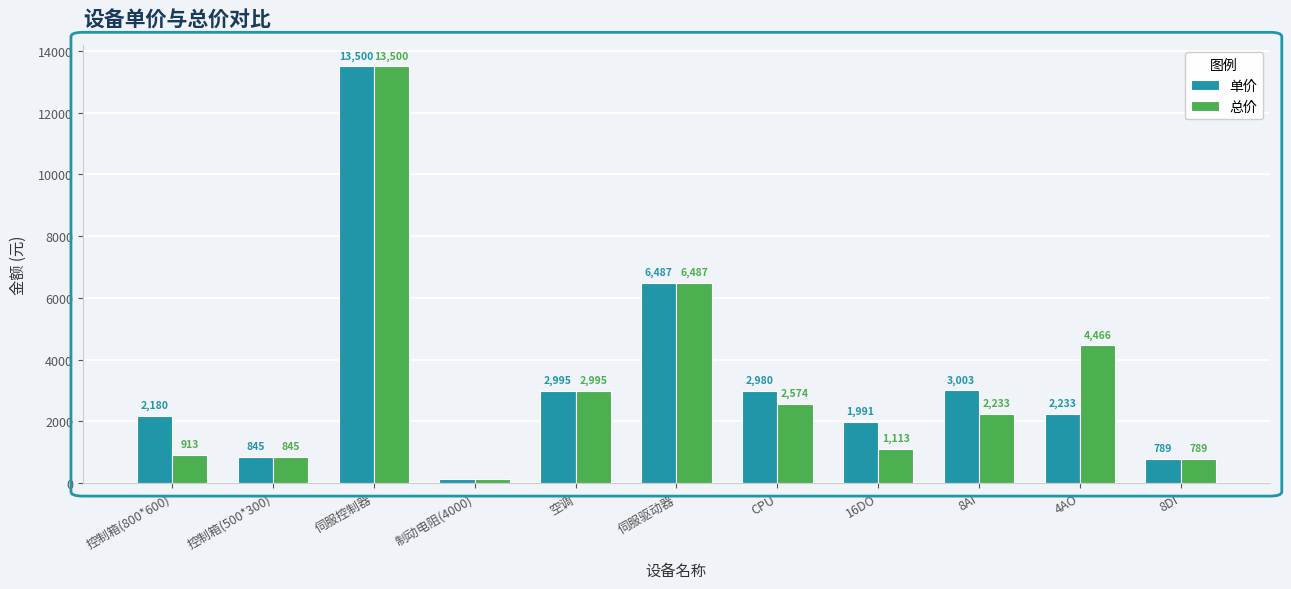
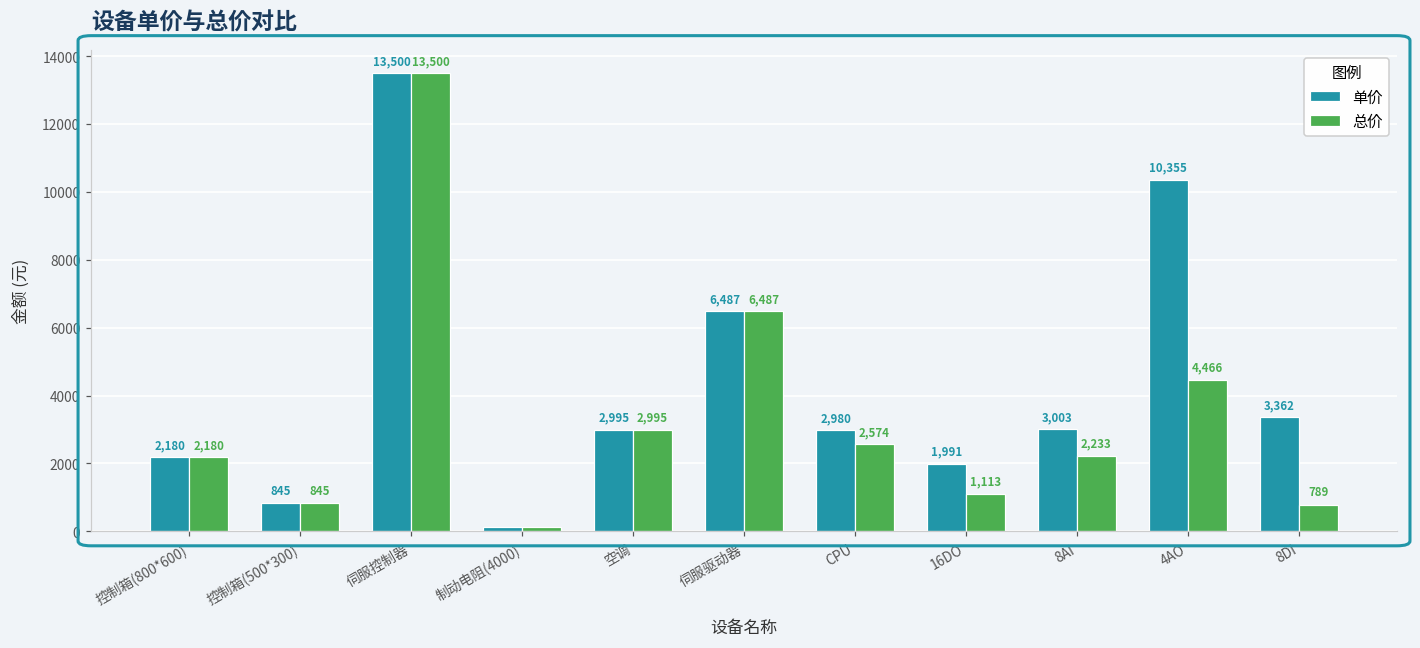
  {
    "单价": {
      "控制箱(800*600)": "2,180",
      "控制箱(500*300)": "845",
      "伺服控制器": "13,500",
      "空调": "2,995",
      "伺服驱动器": "6,487",
      "CPU": "2,980",
      "16DO": "1,991",
      "8AI": "3,003",
-     "4AO": "2,233",
-     "8DI": "789"
+     "4AO": "10,355",
+     "8DI": "3,362"
    },
    "总价": {
-     "控制箱(800*600)": "913",
+     "控制箱(800*600)": "2,180",
      "控制箱(500*300)": "845",
      "伺服控制器": "13,500",
      "空调": "2,995",
      "伺服驱动器": "6,487",
      "CPU": "2,574",
      "16DO": "1,113",
      "8AI": "2,233",
      "4AO": "4,466",
      "8DI": "789"
    }
  }
